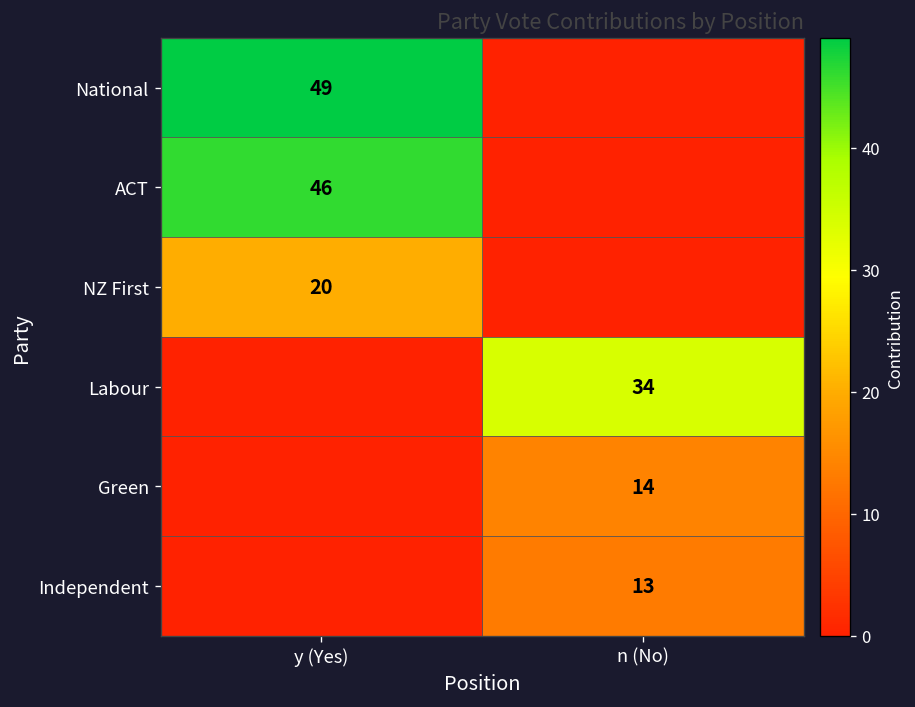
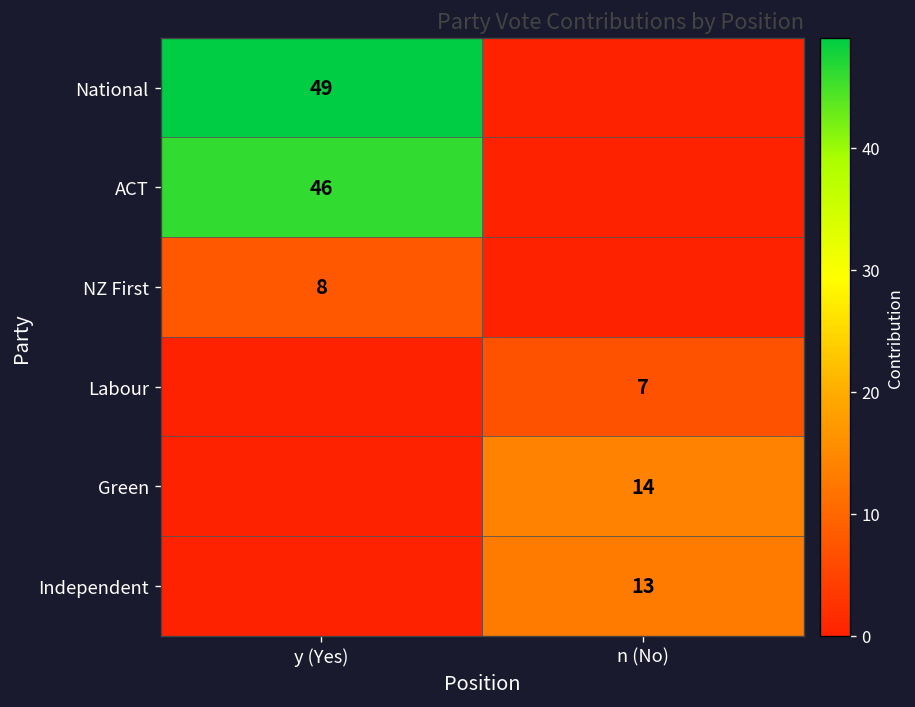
  {
    "National": {
      "y (Yes)": 49
    },
    "ACT": {
      "y (Yes)": 46
    },
    "NZ First": {
-     "y (Yes)": 20
+     "y (Yes)": 8
    },
    "Labour": {
-     "n (No)": 34
+     "n (No)": 7
    },
    "Green": {
      "n (No)": 14
    },
    "Independent": {
      "n (No)": 13
    }
  }
